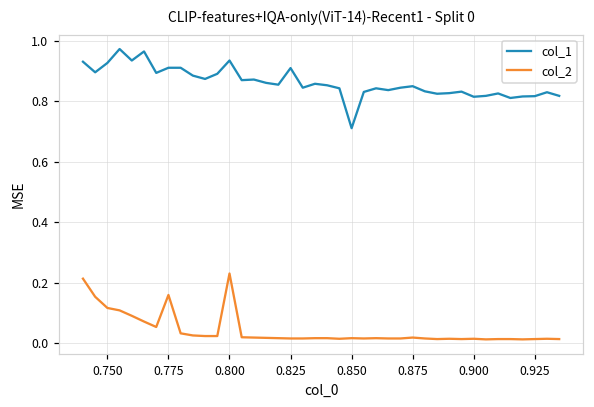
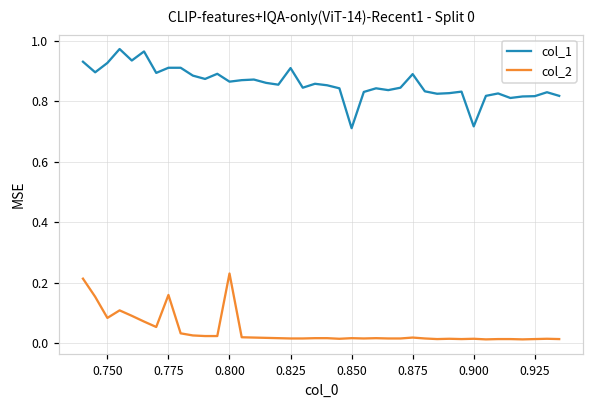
  {
    "col_1": {
      "0.750": 0.93,
      "0.775": 0.91,
-     "0.800": 0.94,
+     "0.800": 0.87,
      "0.825": 0.91,
      "0.850": 0.71,
-     "0.875": 0.85,
-     "0.900": 0.82,
+     "0.875": 0.89,
+     "0.900": 0.72,
      "0.925": 0.82
    },
    "col_2": {
-     "0.750": 0.12,
+     "0.750": 0.08,
      "0.775": 0.16,
      "0.800": 0.23,
      "0.825": 0.02,
      "0.850": 0.02,
      "0.875": 0.02,
      "0.900": 0.01,
      "0.925": 0.01
    }
  }
